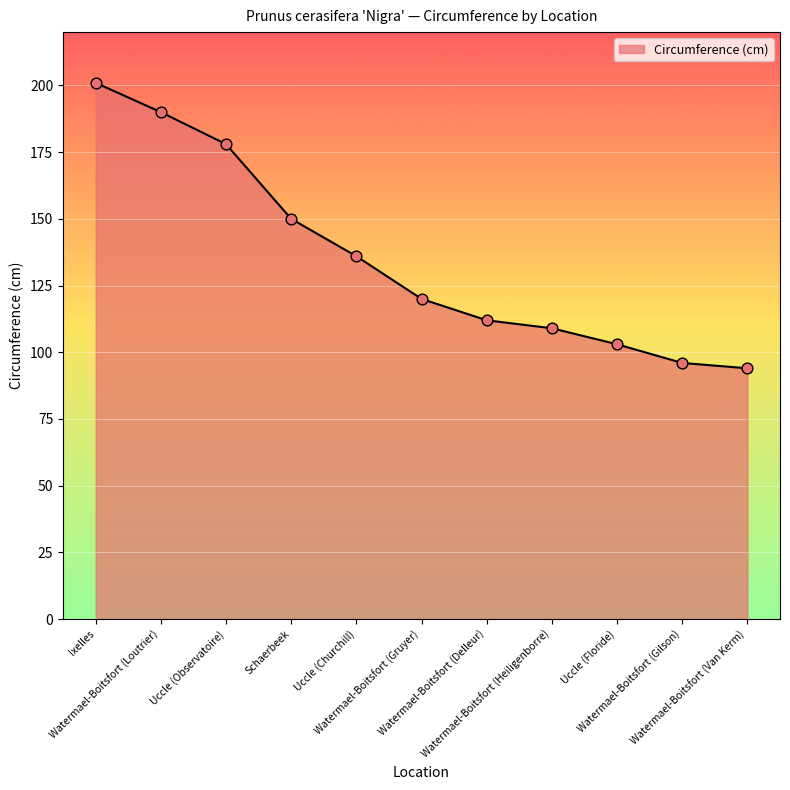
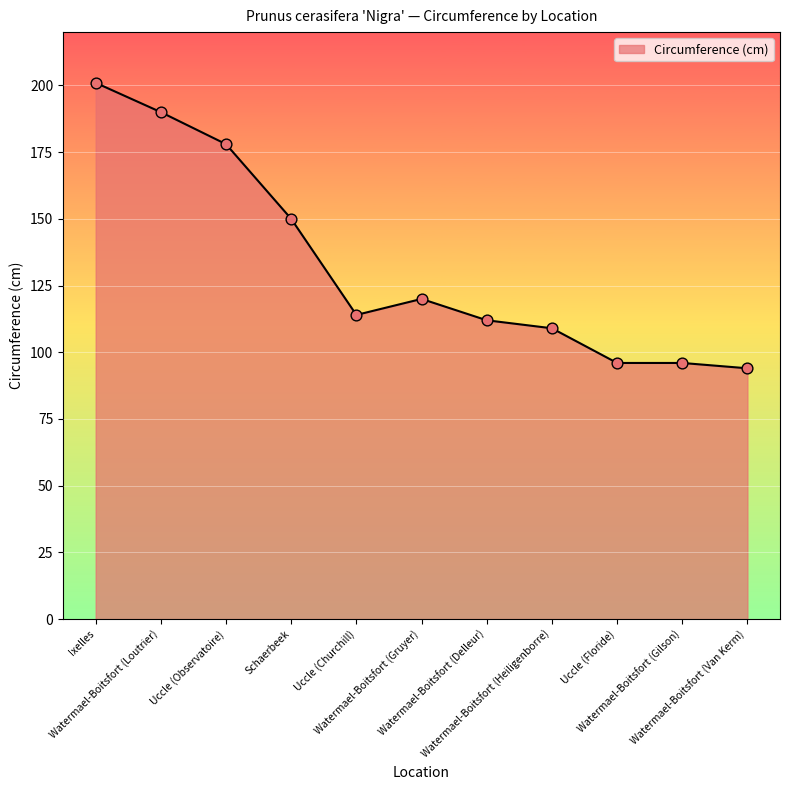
  {
    "Ixelles": 201,
    "Watermael-Boitsfort (Loutrier)": 190,
    "Uccle (Observatoire)": 178,
    "Schaerbeek": 150,
-   "Uccle (Churchill)": 136,
+   "Uccle (Churchill)": 114,
    "Watermael-Boitsfort (Gruyer)": 120,
    "Watermael-Boitsfort (Delleur)": 112,
    "Watermael-Boitsfort (Heiligenborre)": 109,
-   "Uccle (Floride)": 103,
+   "Uccle (Floride)": 96,
    "Watermael-Boitsfort (Gilson)": 96,
    "Watermael-Boitsfort (Van Kerm)": 94
  }
